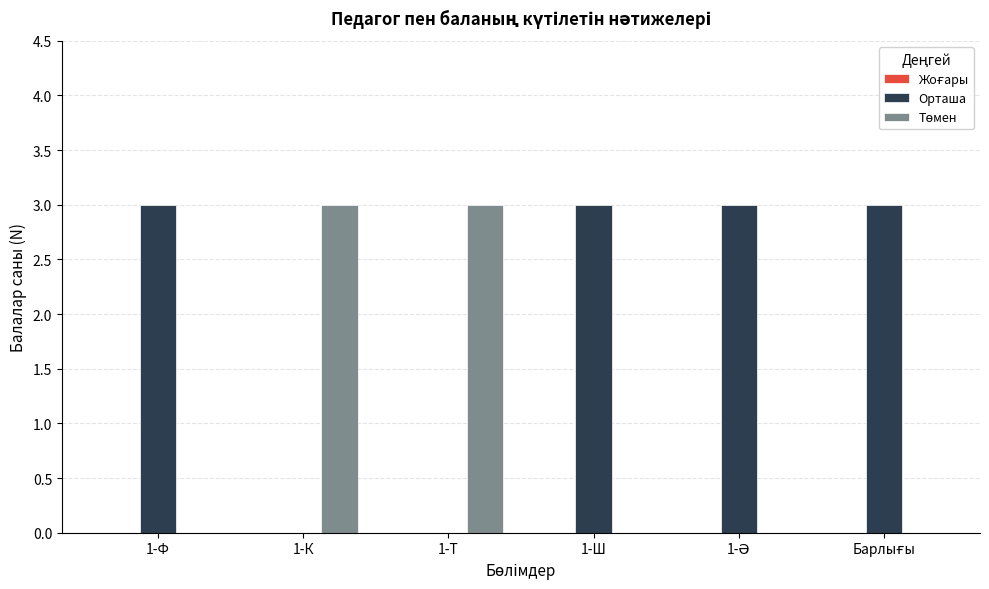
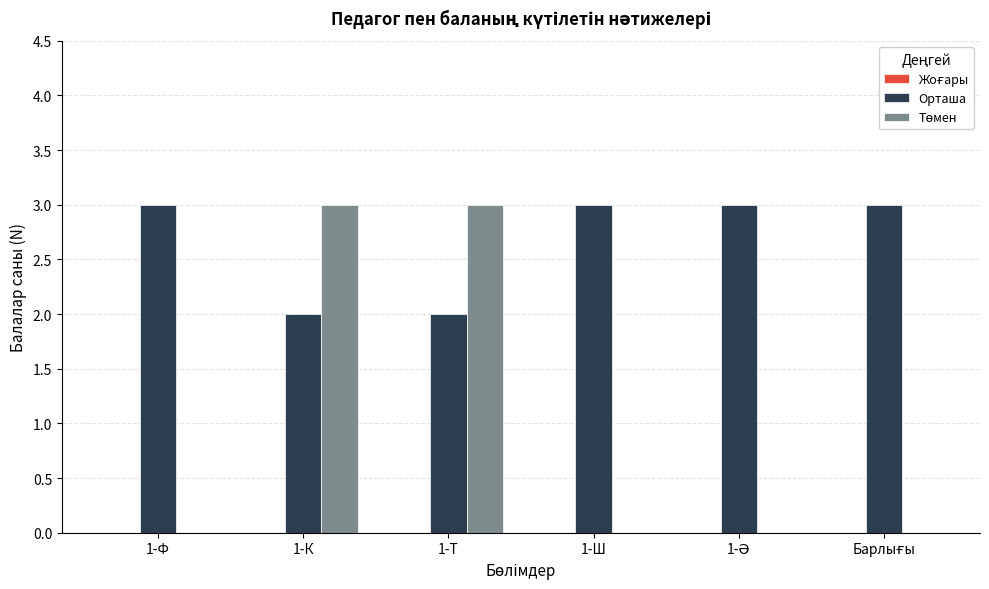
  {
    "Жоғары": {
      "1-Ф": 0,
      "1-К": 0,
      "1-Т": 0,
      "1-Ш": 0,
      "1-Ә": 0,
      "Барлығы": 0
    },
    "Орташа": {
      "1-Ф": 3,
-     "1-К": 0,
-     "1-Т": 0,
+     "1-К": 2,
+     "1-Т": 2,
      "1-Ш": 3,
      "1-Ә": 3,
      "Барлығы": 3
    },
    "Төмен": {
      "1-Ф": 0,
      "1-К": 3,
      "1-Т": 3,
      "1-Ш": 0,
      "1-Ә": 0,
      "Барлығы": 0
    }
  }
